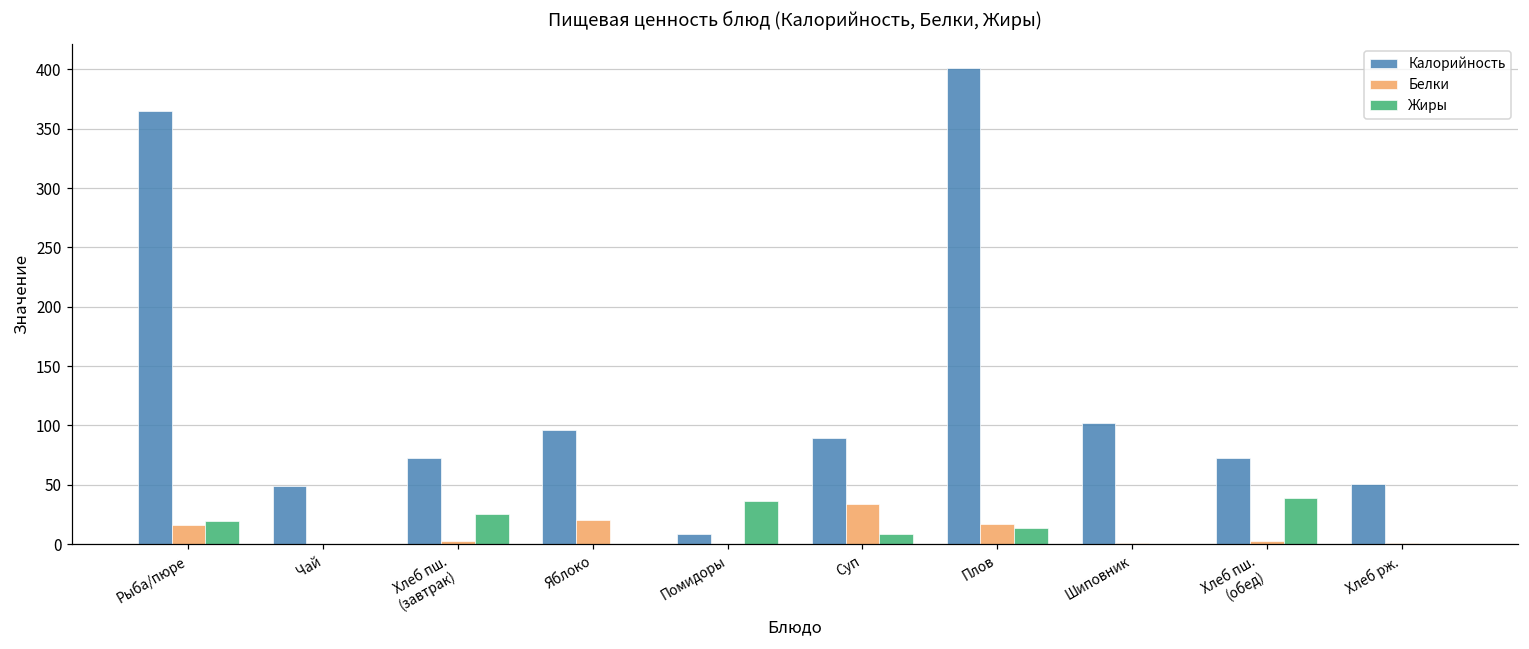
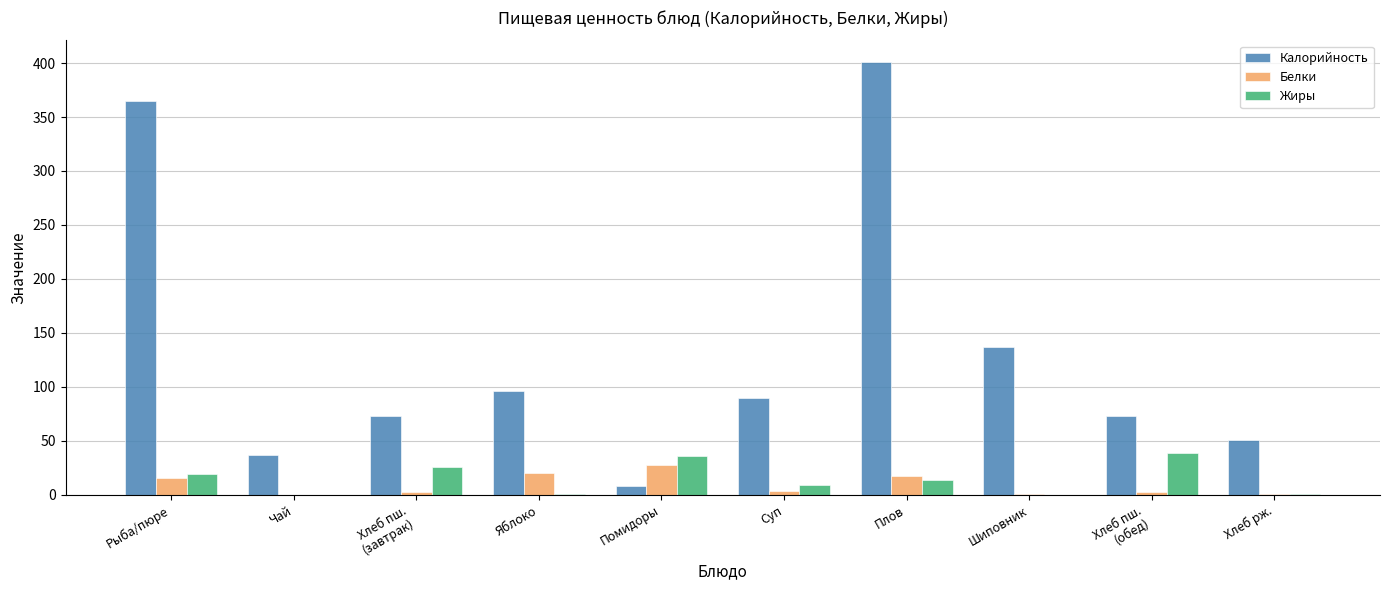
  {
    "Калорийность": {
      "Рыба/пюре": 365,
-     "Чай": 49,
+     "Чай": 37,
      "Хлеб пш. (завтрак)": 73,
      "Яблоко": 96,
      "Помидоры": 8,
      "Суп": 90,
      "Плов": 401,
-     "Шиповник": 102,
+     "Шиповник": 137,
      "Хлеб пш. (обед)": 73,
      "Хлеб рж.": 50
    },
    "Белки": {
      "Рыба/пюре": 16,
      "Хлеб пш. (завтрак)": 2,
      "Яблоко": 20,
-     "Помидоры": 0,
-     "Суп": 34,
+     "Помидоры": 27,
+     "Суп": 3,
      "Плов": 17,
      "Хлеб пш. (обед)": 2
    },
    "Жиры": {
      "Рыба/пюре": 19,
      "Чай": 0,
      "Хлеб пш. (завтрак)": 26,
      "Помидоры": 36,
      "Суп": 9,
      "Плов": 14,
      "Шиповник": 0,
      "Хлеб пш. (обед)": 39
    }
  }
